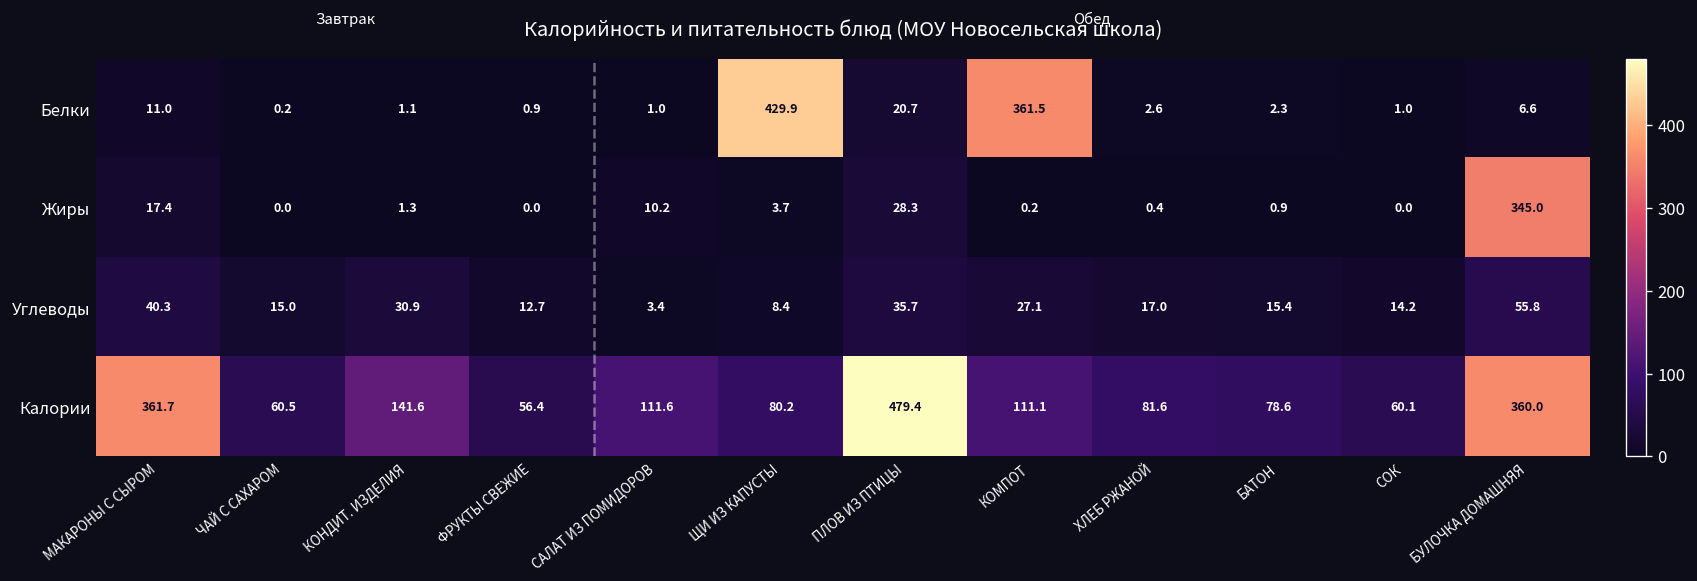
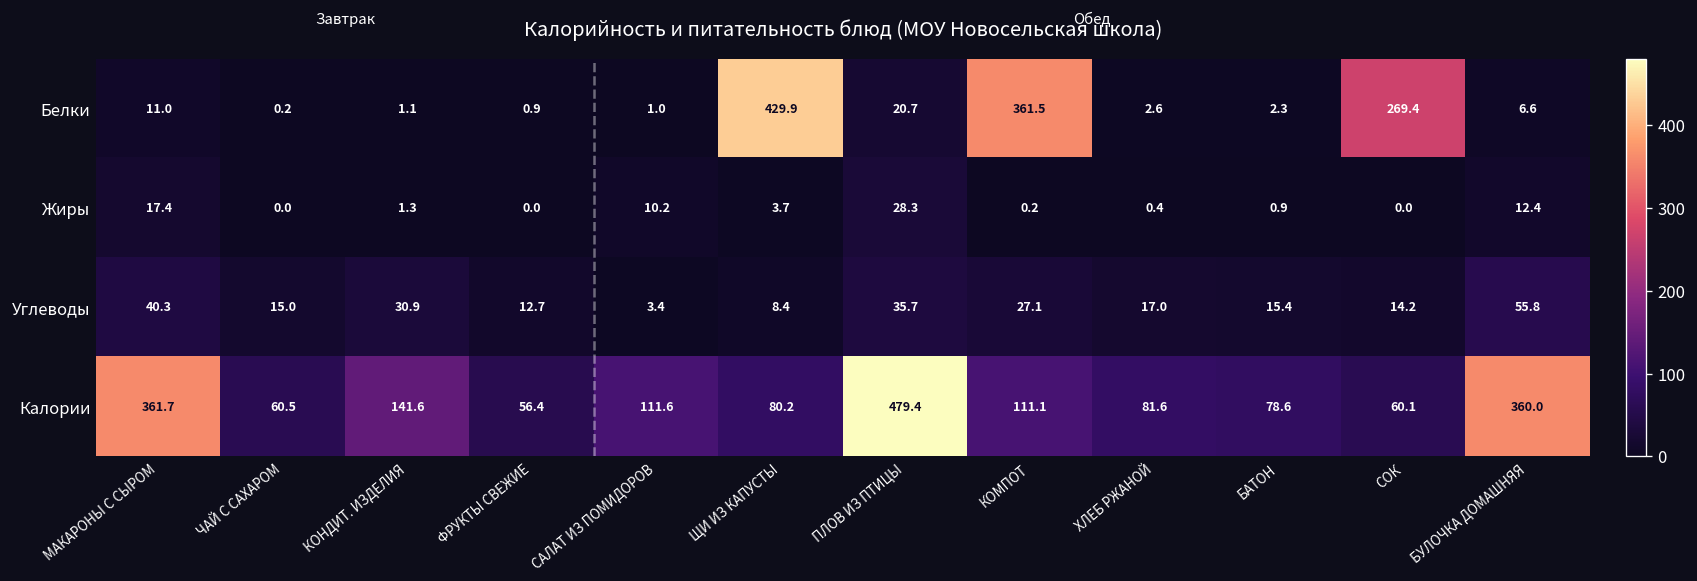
  {
    "Белки": {
      "МАКАРОНЫ С СЫРОМ": 11.0,
      "ЧАЙ С САХАРОМ": 0.2,
      "КОНДИТ. ИЗДЕЛИЯ": 1.1,
      "ФРУКТЫ СВЕЖИЕ": 0.9,
      "САЛАТ ИЗ ПОМИДОРОВ": 1.0,
      "ЩИ ИЗ КАПУСТЫ": 429.9,
      "ПЛОВ ИЗ ПТИЦЫ": 20.7,
      "КОМПОТ": 361.5,
      "ХЛЕБ РЖАНОЙ": 2.6,
      "БАТОН": 2.3,
-     "СОК": 1.0,
+     "СОК": 269.4,
      "БУЛОЧКА ДОМАШНЯЯ": 6.6
    },
    "Жиры": {
      "МАКАРОНЫ С СЫРОМ": 17.4,
      "ЧАЙ С САХАРОМ": 0.0,
      "КОНДИТ. ИЗДЕЛИЯ": 1.3,
      "ФРУКТЫ СВЕЖИЕ": 0.0,
      "САЛАТ ИЗ ПОМИДОРОВ": 10.2,
      "ЩИ ИЗ КАПУСТЫ": 3.7,
      "ПЛОВ ИЗ ПТИЦЫ": 28.3,
      "КОМПОТ": 0.2,
      "ХЛЕБ РЖАНОЙ": 0.4,
      "БАТОН": 0.9,
      "СОК": 0.0,
-     "БУЛОЧКА ДОМАШНЯЯ": 345.0
+     "БУЛОЧКА ДОМАШНЯЯ": 12.4
    },
    "Углеводы": {
      "МАКАРОНЫ С СЫРОМ": 40.3,
      "ЧАЙ С САХАРОМ": 15.0,
      "КОНДИТ. ИЗДЕЛИЯ": 30.9,
      "ФРУКТЫ СВЕЖИЕ": 12.7,
      "САЛАТ ИЗ ПОМИДОРОВ": 3.4,
      "ЩИ ИЗ КАПУСТЫ": 8.4,
      "ПЛОВ ИЗ ПТИЦЫ": 35.7,
      "КОМПОТ": 27.1,
      "ХЛЕБ РЖАНОЙ": 17.0,
      "БАТОН": 15.4,
      "СОК": 14.2,
      "БУЛОЧКА ДОМАШНЯЯ": 55.8
    },
    "Калории": {
      "МАКАРОНЫ С СЫРОМ": 361.7,
      "ЧАЙ С САХАРОМ": 60.5,
      "КОНДИТ. ИЗДЕЛИЯ": 141.6,
      "ФРУКТЫ СВЕЖИЕ": 56.4,
      "САЛАТ ИЗ ПОМИДОРОВ": 111.6,
      "ЩИ ИЗ КАПУСТЫ": 80.2,
      "ПЛОВ ИЗ ПТИЦЫ": 479.4,
      "КОМПОТ": 111.1,
      "ХЛЕБ РЖАНОЙ": 81.6,
      "БАТОН": 78.6,
      "СОК": 60.1,
      "БУЛОЧКА ДОМАШНЯЯ": 360.0
    }
  }
